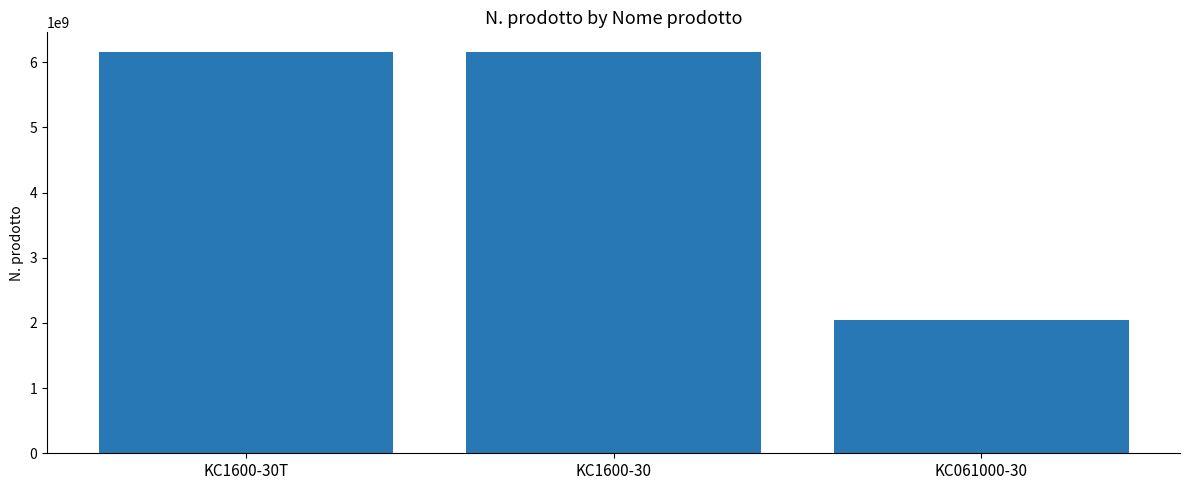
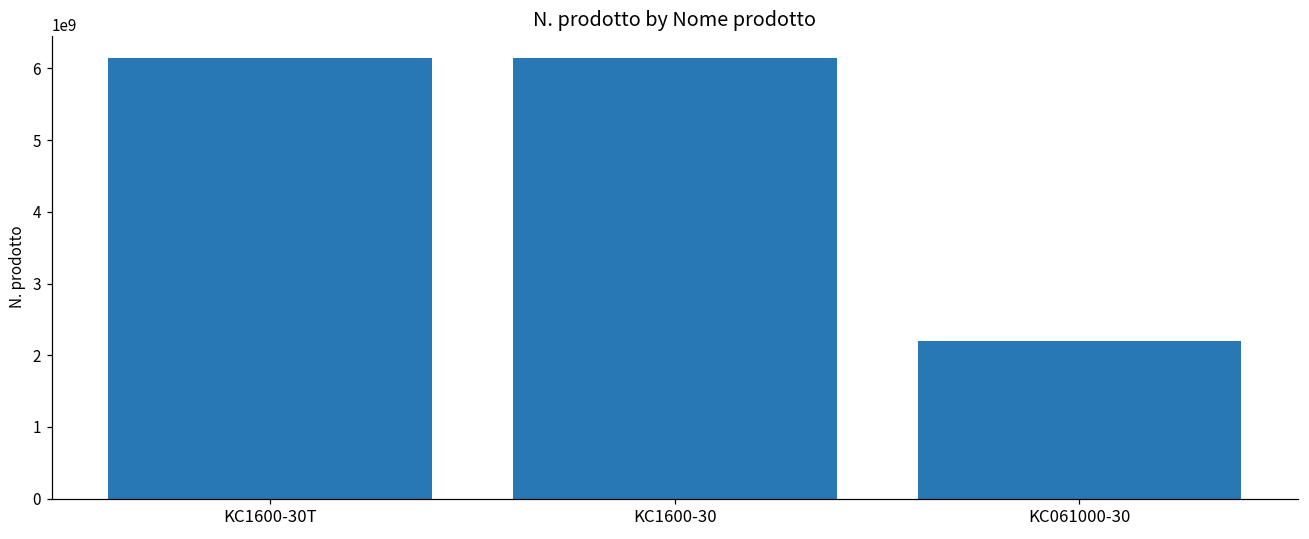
  {
    "KC1600-30T": 6200000000,
    "KC1600-30": 6200000000,
-   "KC061000-30": 2100000000
+   "KC061000-30": 2200000000
  }
